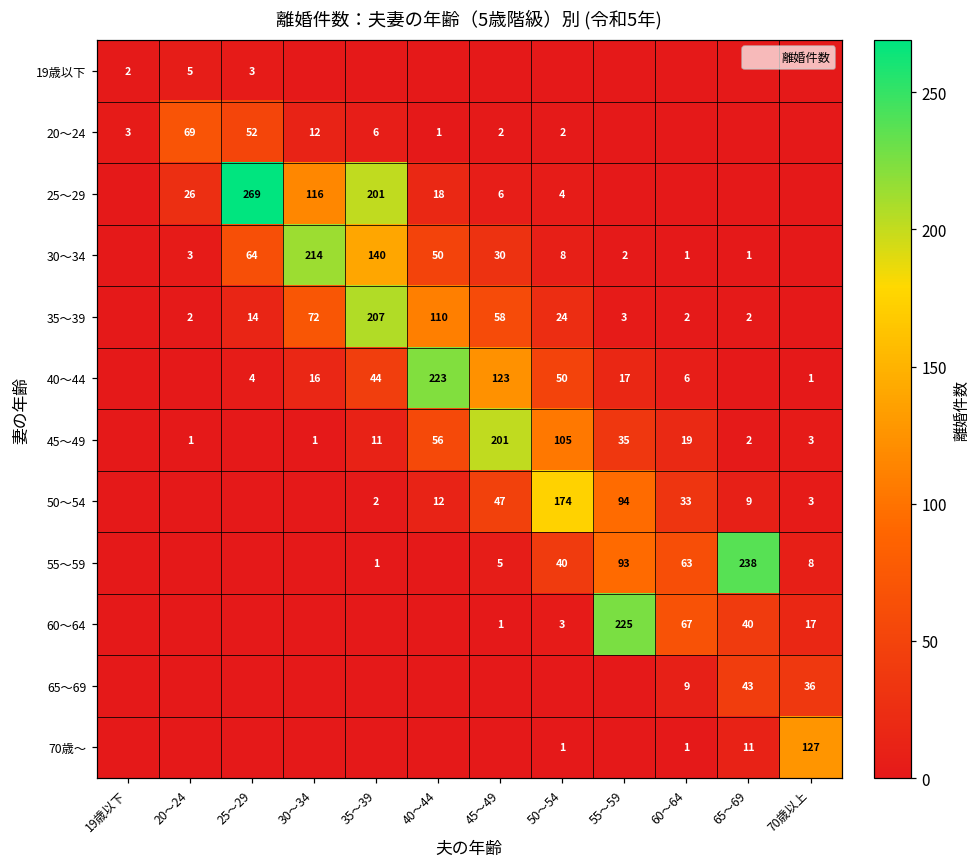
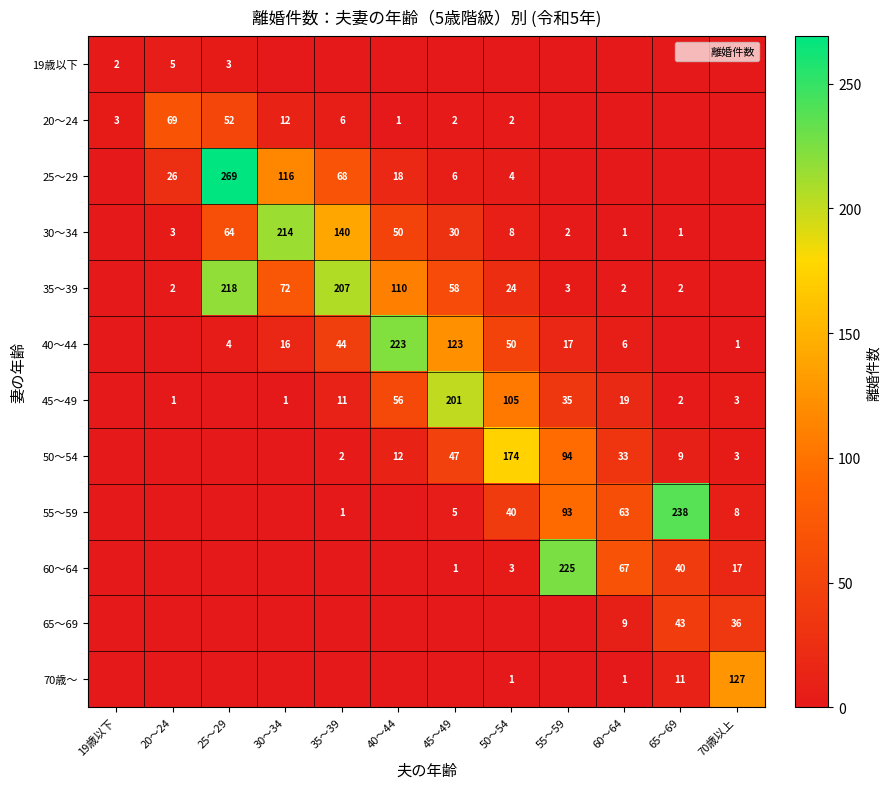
  {
    "19歳以下": {
      "19歳以下": 2,
      "20～24": 5,
      "25～29": 3
    },
    "20～24": {
      "19歳以下": 3,
      "20～24": 69,
      "25～29": 52,
      "30～34": 12,
      "35～39": 6,
      "40～44": 1,
      "45～49": 2,
      "50～54": 2
    },
    "25～29": {
      "20～24": 26,
      "25～29": 269,
      "30～34": 116,
-     "35～39": 201,
+     "35～39": 68,
      "40～44": 18,
      "45～49": 6,
      "50～54": 4
    },
    "30～34": {
      "20～24": 3,
      "25～29": 64,
      "30～34": 214,
      "35～39": 140,
      "40～44": 50,
      "45～49": 30,
      "50～54": 8,
      "55～59": 2,
      "60～64": 1,
      "65～69": 1
    },
    "35～39": {
      "20～24": 2,
-     "25～29": 14,
+     "25～29": 218,
      "30～34": 72,
      "35～39": 207,
      "40～44": 110,
      "45～49": 58,
      "50～54": 24,
      "55～59": 3,
      "60～64": 2,
      "65～69": 2
    },
    "40～44": {
      "25～29": 4,
      "30～34": 16,
      "35～39": 44,
      "40～44": 223,
      "45～49": 123,
      "50～54": 50,
      "55～59": 17,
      "60～64": 6,
      "70歳以上": 1
    },
    "45～49": {
      "20～24": 1,
      "30～34": 1,
      "35～39": 11,
      "40～44": 56,
      "45～49": 201,
      "50～54": 105,
      "55～59": 35,
      "60～64": 19,
      "65～69": 2,
      "70歳以上": 3
    },
    "50～54": {
      "35～39": 2,
      "40～44": 12,
      "45～49": 47,
      "50～54": 174,
      "55～59": 94,
      "60～64": 33,
      "65～69": 9,
      "70歳以上": 3
    },
    "55～59": {
      "35～39": 1,
      "45～49": 5,
      "50～54": 40,
      "55～59": 93,
      "60～64": 63,
      "65～69": 238,
      "70歳以上": 8
    },
    "60～64": {
      "45～49": 1,
      "50～54": 3,
      "55～59": 225,
      "60～64": 67,
      "65～69": 40,
      "70歳以上": 17
    },
    "65～69": {
      "60～64": 9,
      "65～69": 43,
      "70歳以上": 36
    },
    "70歳～": {
      "50～54": 1,
      "60～64": 1,
      "65～69": 11,
      "70歳以上": 127
    }
  }
